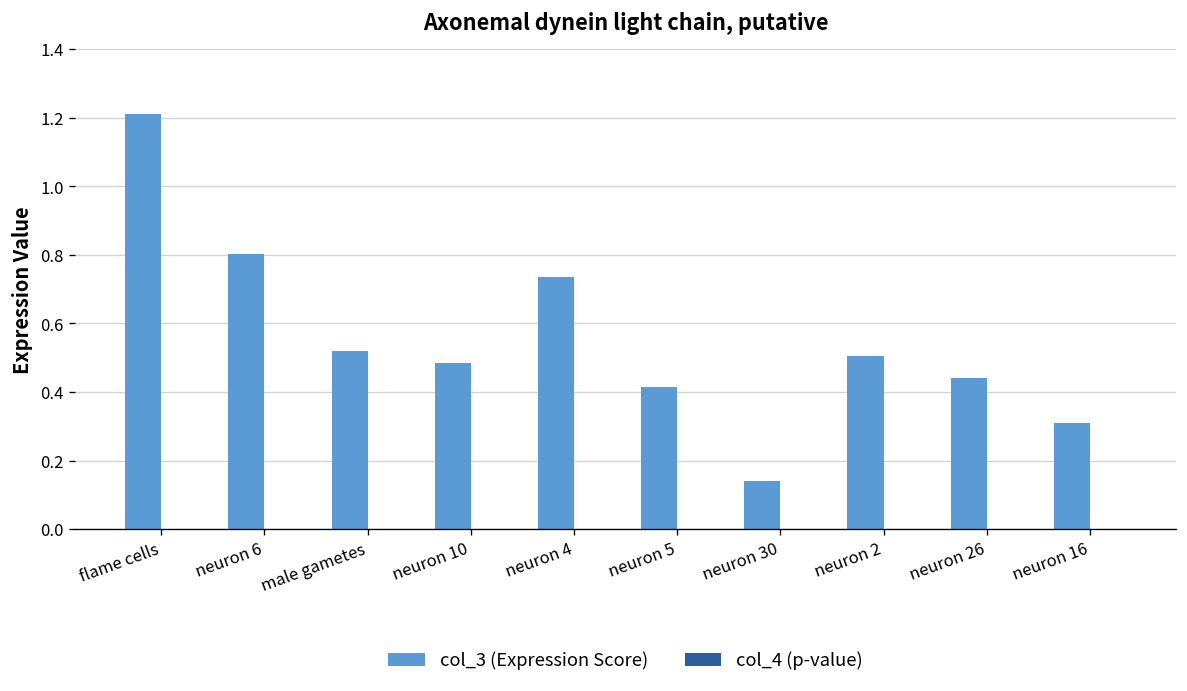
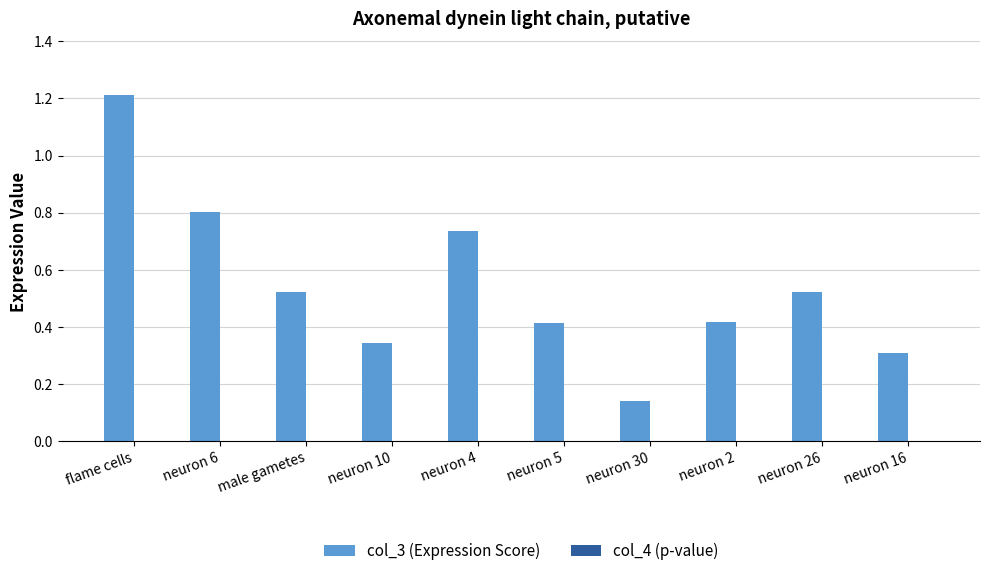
  {
    "col_3 (Expression Score)": {
      "flame cells": 1.21,
      "neuron 6": 0.80,
      "male gametes": 0.52,
-     "neuron 10": 0.49,
+     "neuron 10": 0.34,
      "neuron 4": 0.74,
      "neuron 5": 0.42,
      "neuron 30": 0.14,
-     "neuron 2": 0.51,
-     "neuron 26": 0.44,
+     "neuron 2": 0.42,
+     "neuron 26": 0.52,
      "neuron 16": 0.31
    },
    "col_4 (p-value)": {
      "flame cells": 0.00
    }
  }
